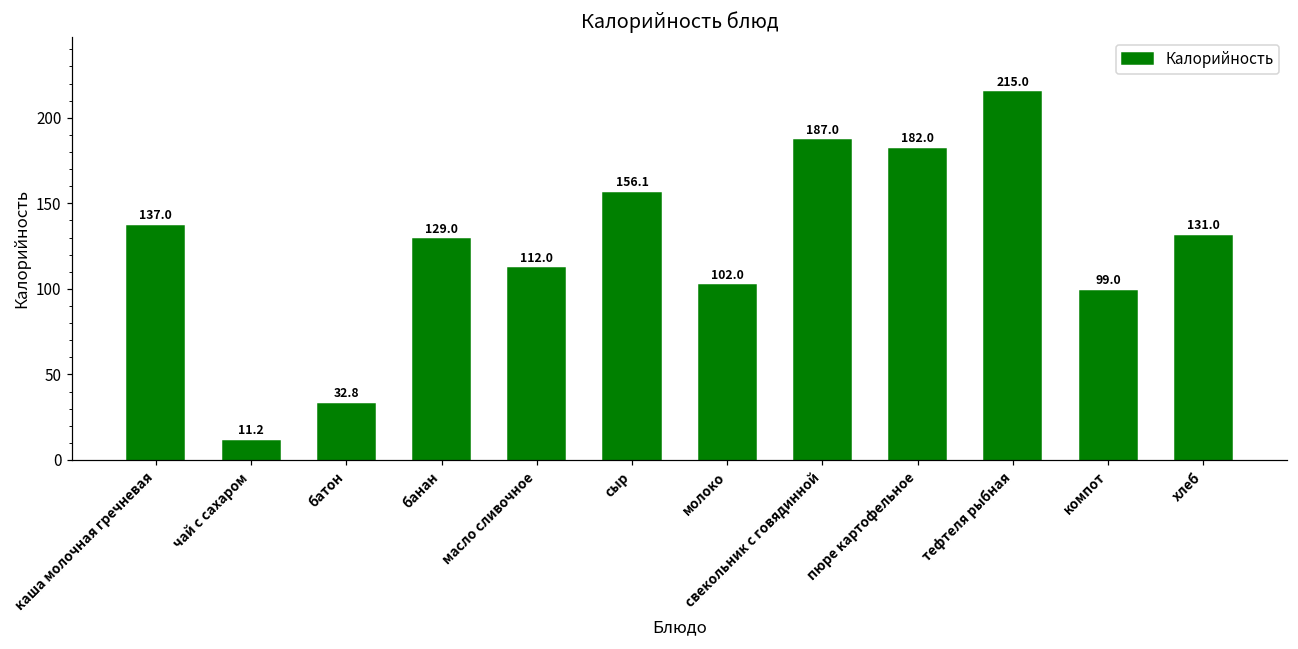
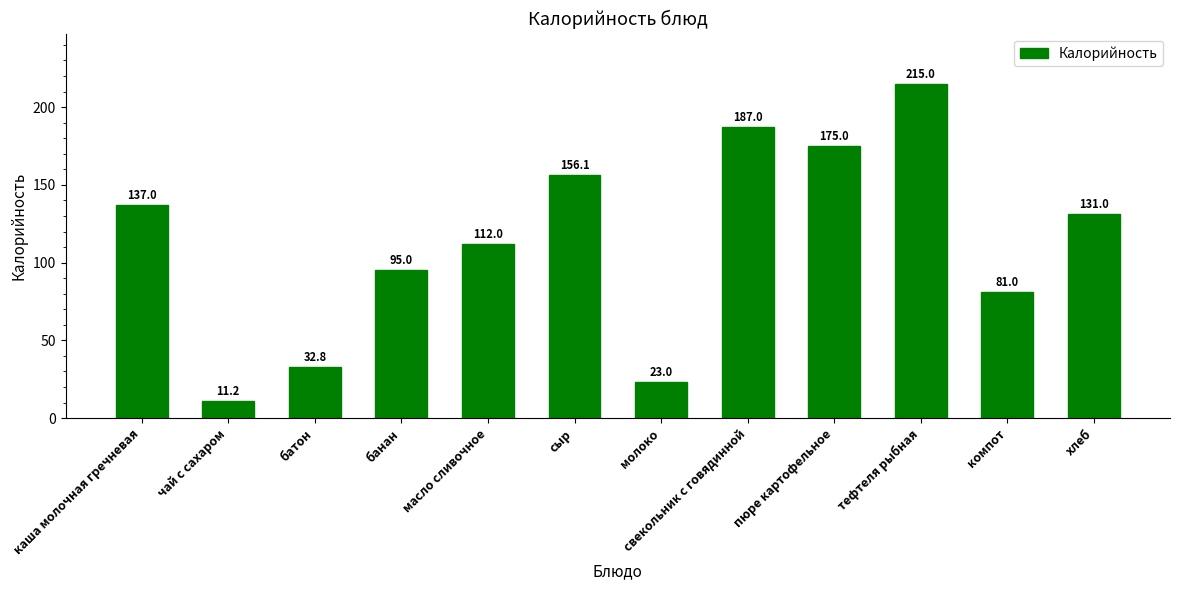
  {
    "каша молочная гречневая": 137.0,
    "чай с сахаром": 11.2,
    "батон": 32.8,
-   "банан": 129.0,
+   "банан": 95.0,
    "масло сливочное": 112.0,
    "сыр": 156.1,
-   "молоко": 102.0,
+   "молоко": 23.0,
    "свекольник с говядинной": 187.0,
-   "пюре картофельное": 182.0,
+   "пюре картофельное": 175.0,
    "тефтеля рыбная": 215.0,
-   "компот": 99.0,
+   "компот": 81.0,
    "хлеб": 131.0
  }
